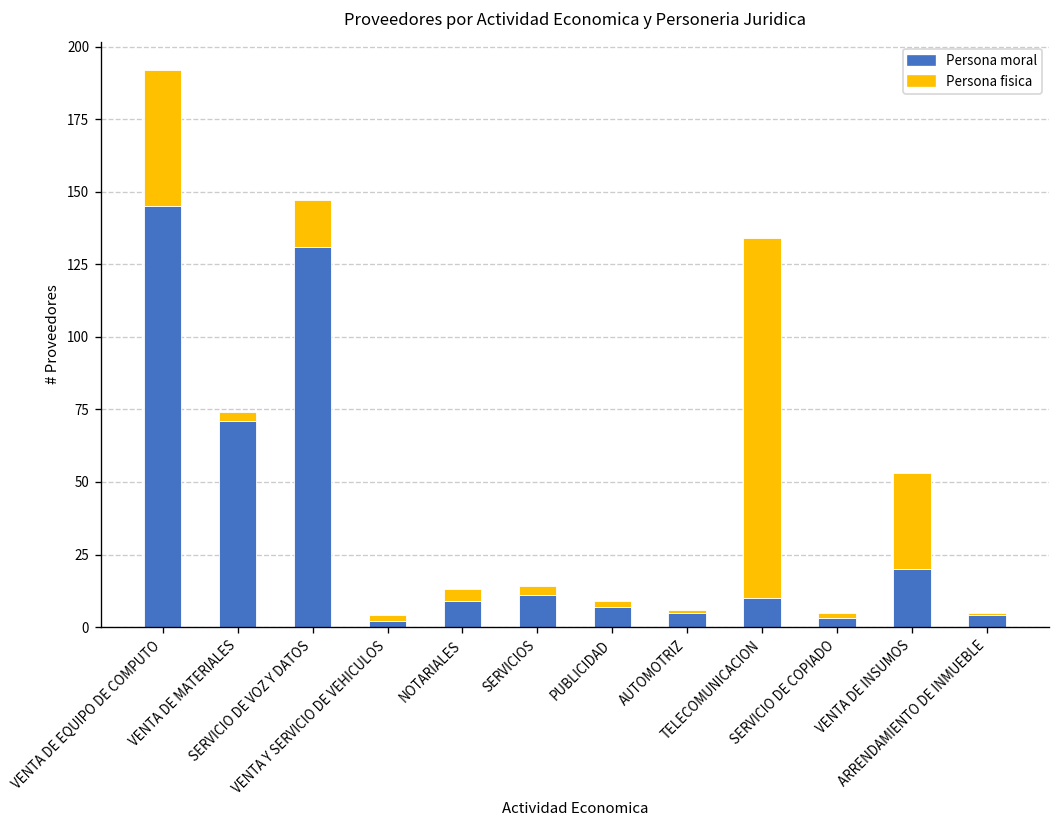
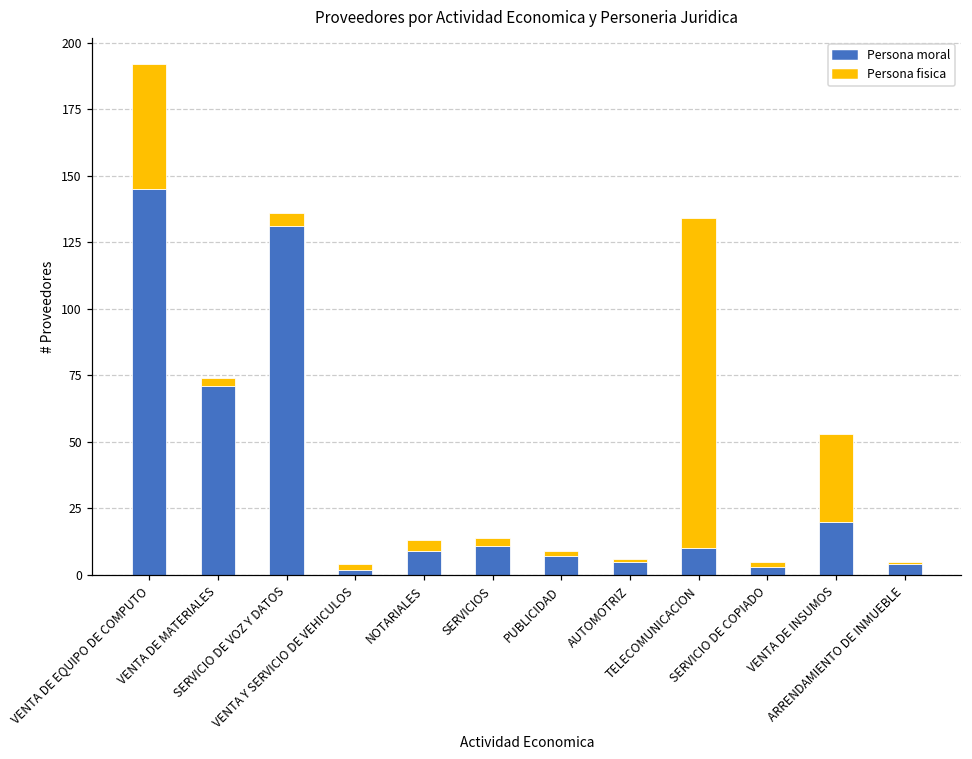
  {
    "Persona moral": {
      "VENTA DE EQUIPO DE COMPUTO": 145,
      "VENTA DE MATERIALES": 71,
      "SERVICIO DE VOZ Y DATOS": 131,
      "VENTA Y SERVICIO DE VEHICULOS": 2,
      "NOTARIALES": 9,
      "SERVICIOS": 11,
      "PUBLICIDAD": 7,
      "AUTOMOTRIZ": 5,
      "TELECOMUNICACION": 10,
      "SERVICIO DE COPIADO": 3,
      "VENTA DE INSUMOS": 20,
      "ARRENDAMIENTO DE INMUEBLE": 4
    },
    "Persona fisica": {
      "VENTA DE EQUIPO DE COMPUTO": 47,
      "VENTA DE MATERIALES": 3,
-     "SERVICIO DE VOZ Y DATOS": 16,
+     "SERVICIO DE VOZ Y DATOS": 5,
      "VENTA Y SERVICIO DE VEHICULOS": 2,
      "NOTARIALES": 4,
      "SERVICIOS": 3,
      "PUBLICIDAD": 2,
      "TELECOMUNICACION": 124,
      "SERVICIO DE COPIADO": 2,
      "VENTA DE INSUMOS": 33
    }
  }
